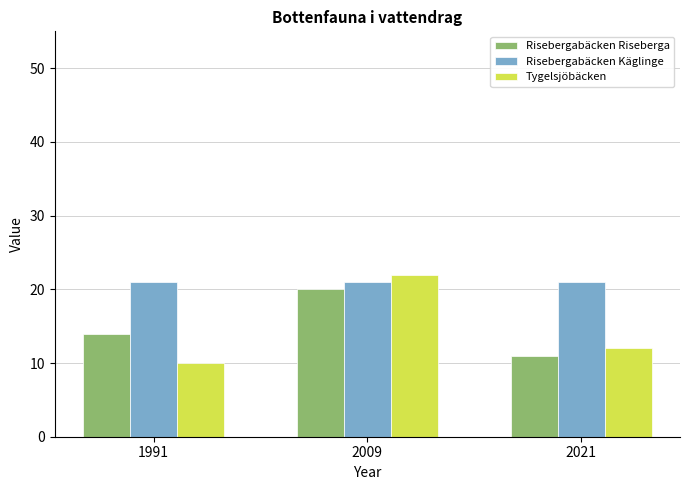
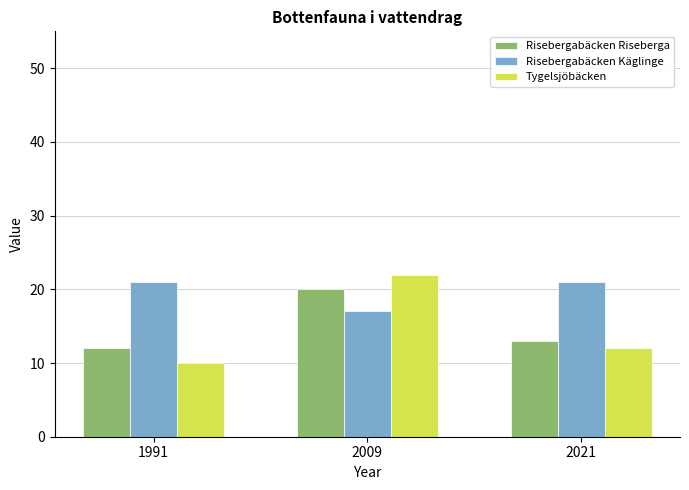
  {
    "Risebergabäcken Riseberga": {
-     "1991": 14,
+     "1991": 12,
      "2009": 20,
-     "2021": 11
+     "2021": 13
    },
    "Risebergabäcken Käglinge": {
      "1991": 21,
-     "2009": 21,
+     "2009": 17,
      "2021": 21
    },
    "Tygelsjöbäcken": {
      "1991": 10,
      "2009": 22,
      "2021": 12
    }
  }
